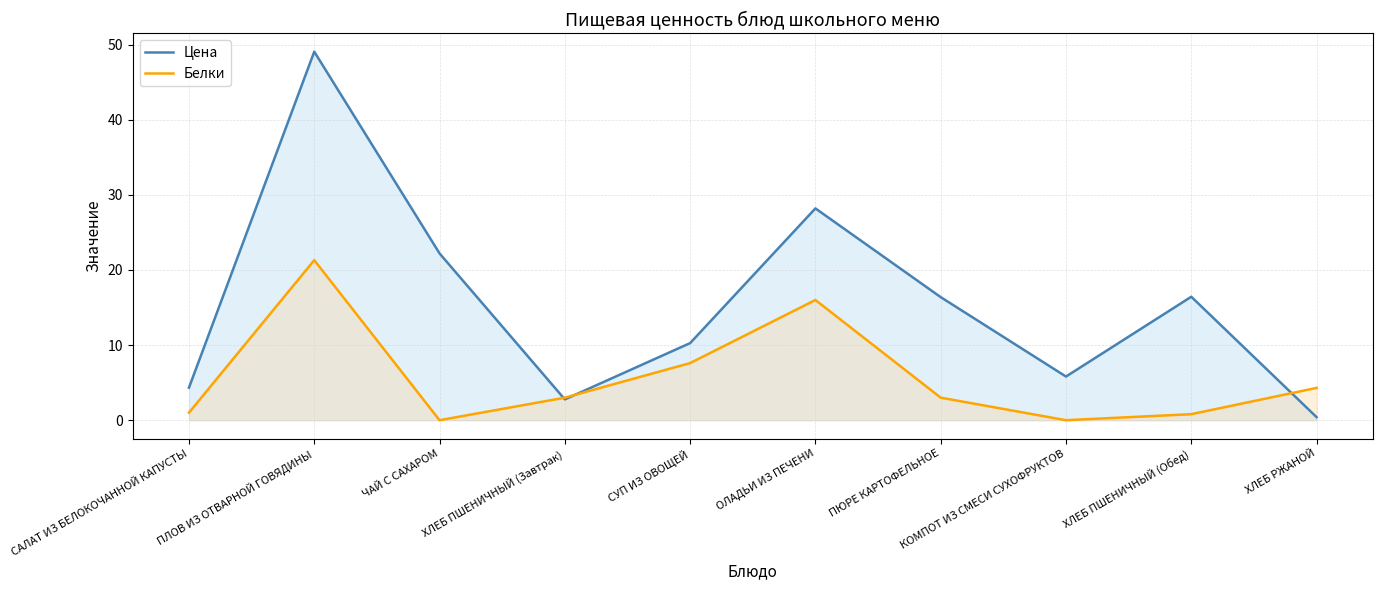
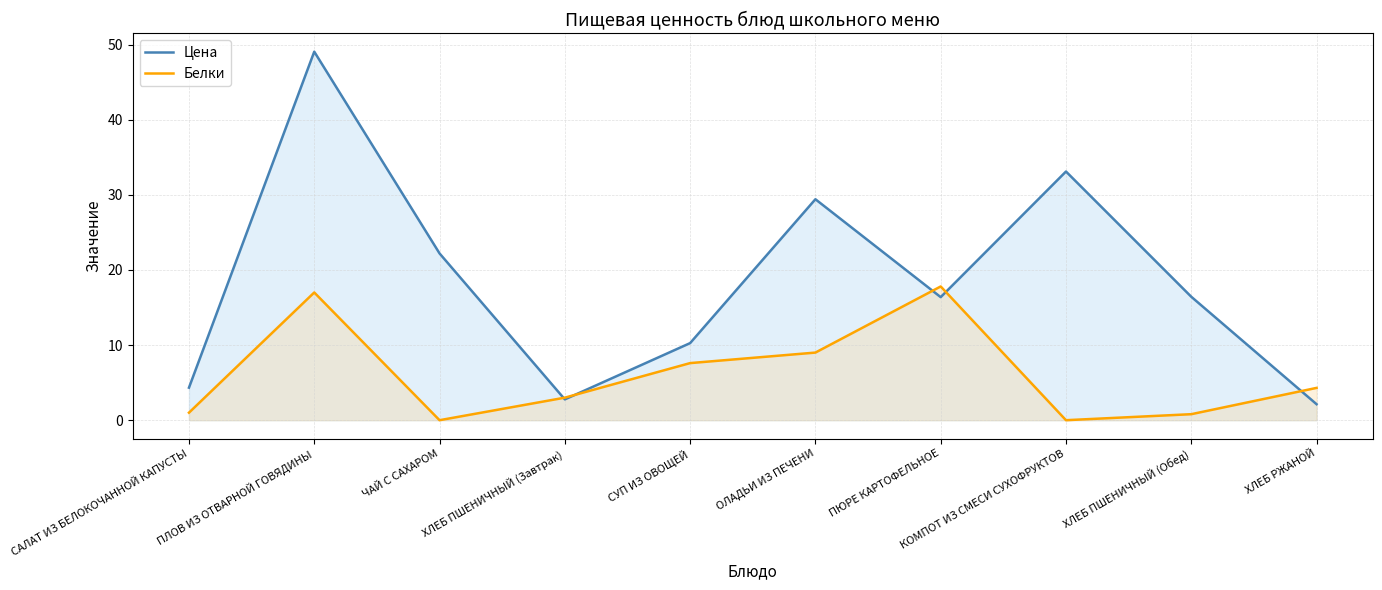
  {
    "Цена": {
      "САЛАТ ИЗ БЕЛОКОЧАННОЙ КАПУСТЫ": 4,
      "ПЛОВ ИЗ ОТВАРНОЙ ГОВЯДИНЫ": 49,
      "ЧАЙ С САХАРОМ": 22,
      "СУП ИЗ ОВОЩЕЙ": 10,
-     "ОЛАДЬИ ИЗ ПЕЧЕНИ": 28,
+     "ОЛАДЬИ ИЗ ПЕЧЕНИ": 29,
      "ПЮРЕ КАРТОФЕЛЬНОЕ": 16,
-     "КОМПОТ ИЗ СМЕСИ СУХОФРУКТОВ": 6,
+     "КОМПОТ ИЗ СМЕСИ СУХОФРУКТОВ": 33,
      "ХЛЕБ ПШЕНИЧНЫЙ (Обед)": 16,
-     "ХЛЕБ РЖАНОЙ": 0
+     "ХЛЕБ РЖАНОЙ": 2
    },
    "Белки": {
      "САЛАТ ИЗ БЕЛОКОЧАННОЙ КАПУСТЫ": 1,
-     "ПЛОВ ИЗ ОТВАРНОЙ ГОВЯДИНЫ": 21,
+     "ПЛОВ ИЗ ОТВАРНОЙ ГОВЯДИНЫ": 17,
      "ЧАЙ С САХАРОМ": 0,
      "СУП ИЗ ОВОЩЕЙ": 8,
-     "ОЛАДЬИ ИЗ ПЕЧЕНИ": 16,
-     "ПЮРЕ КАРТОФЕЛЬНОЕ": 3,
+     "ОЛАДЬИ ИЗ ПЕЧЕНИ": 9,
+     "ПЮРЕ КАРТОФЕЛЬНОЕ": 18,
      "КОМПОТ ИЗ СМЕСИ СУХОФРУКТОВ": 0,
      "ХЛЕБ ПШЕНИЧНЫЙ (Обед)": 1,
      "ХЛЕБ РЖАНОЙ": 4
    }
  }
